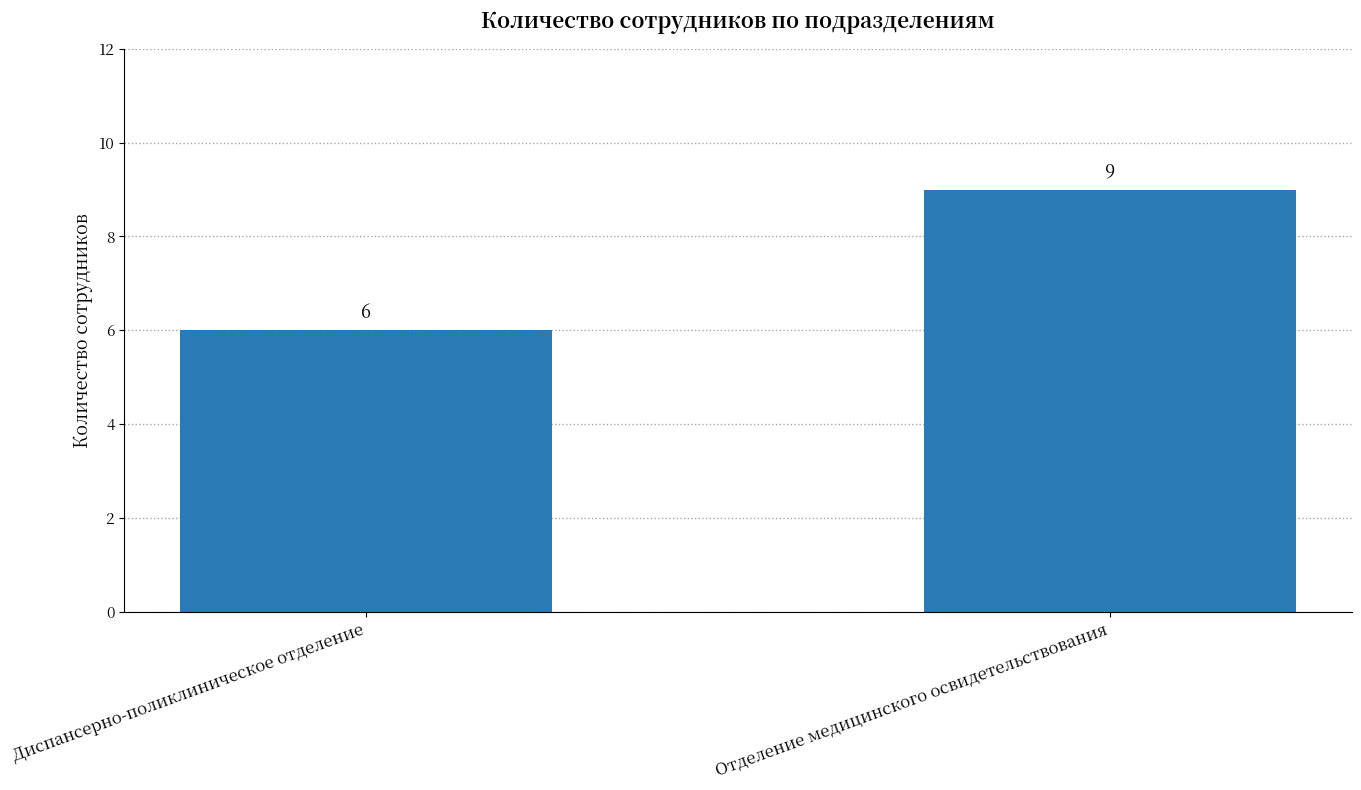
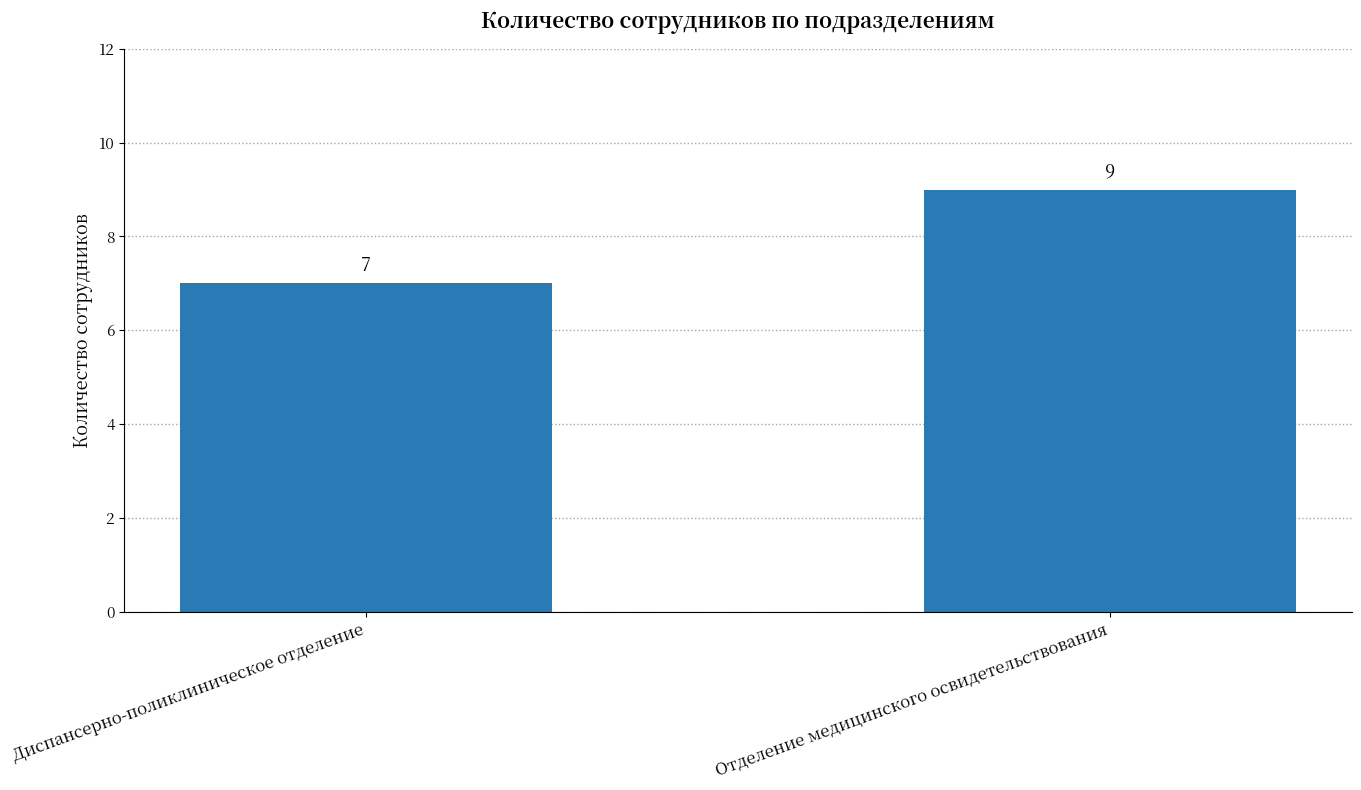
  {
-   "Диспансерно-поликлиническое отделение": 6,
+   "Диспансерно-поликлиническое отделение": 7,
    "Отделение медицинского освидетельствования": 9
  }
